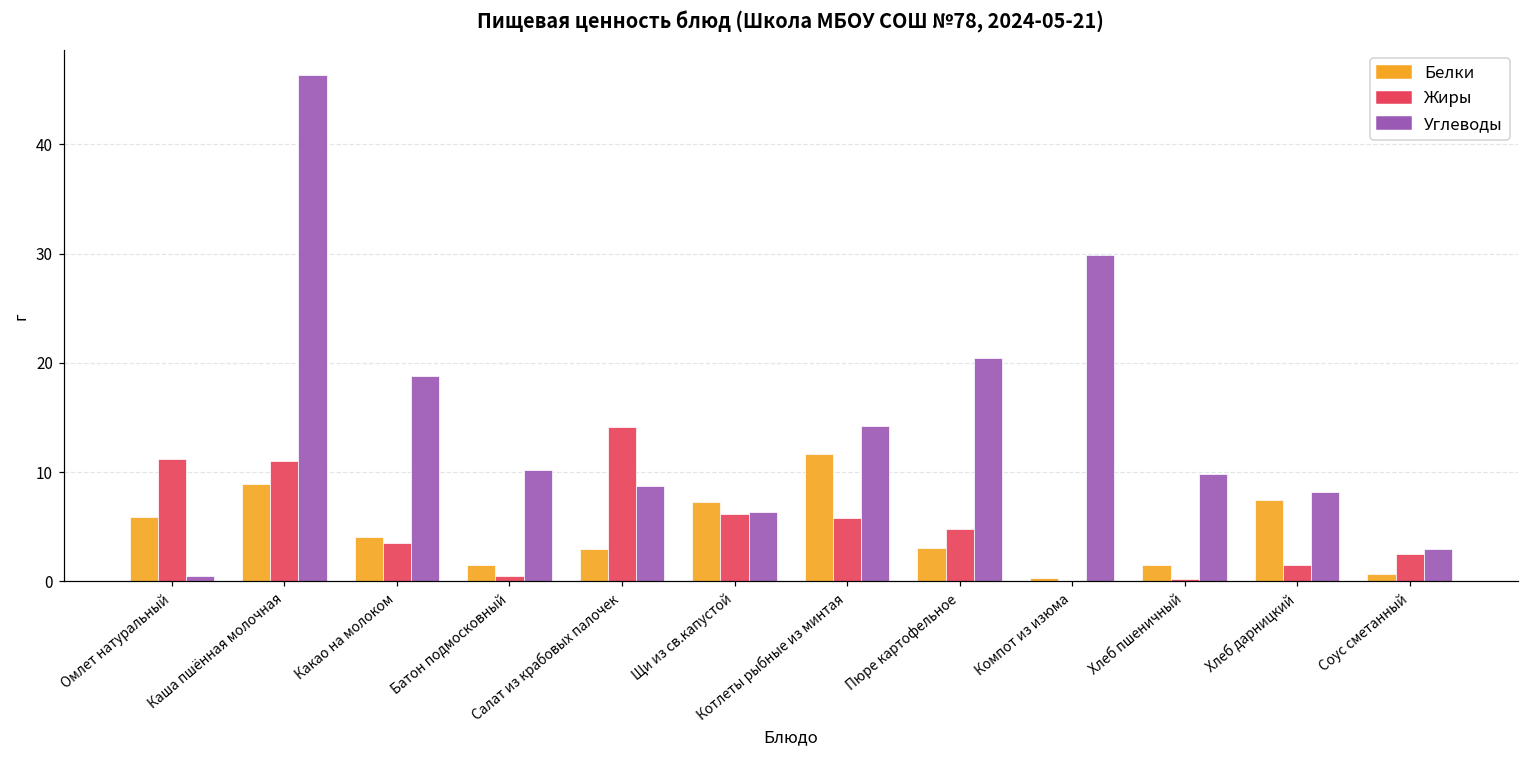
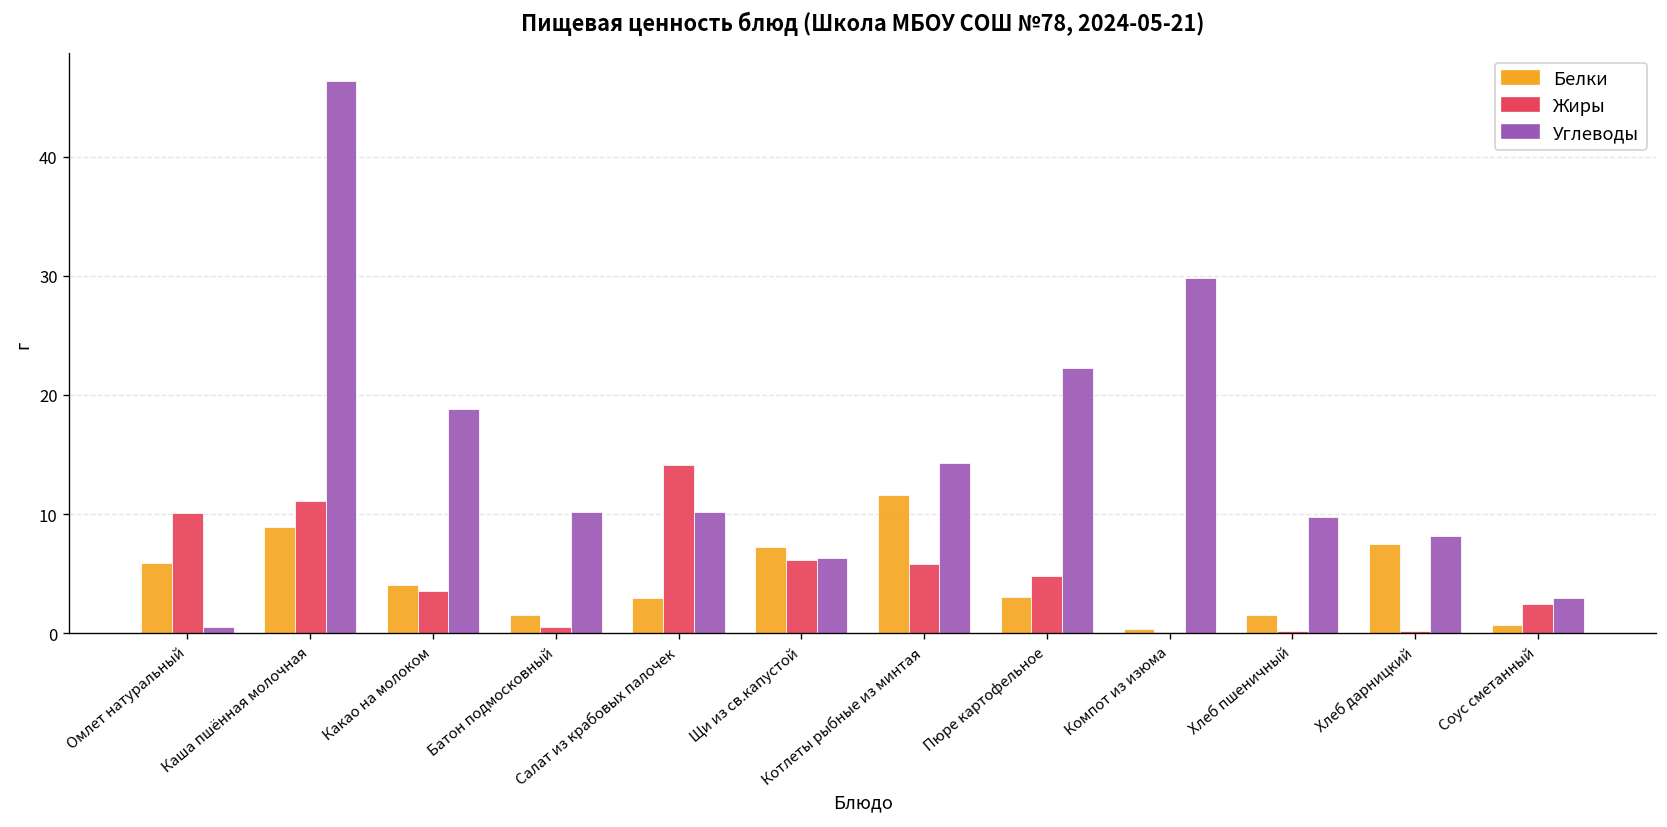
  {
    "Белки": {
      "Омлет натуральный": 6,
      "Каша пшённая молочная": 9,
      "Какао на молоком": 4,
      "Батон подмосковный": 2,
      "Салат из крабовых палочек": 3,
      "Щи из св.капустой": 7,
      "Котлеты рыбные из минтая": 12,
      "Пюре картофельное": 3,
      "Компот из изюма": 0,
      "Хлеб пшеничный": 2,
      "Хлеб дарницкий": 8,
      "Соус сметанный": 1
    },
    "Жиры": {
-     "Омлет натуральный": 11,
+     "Омлет натуральный": 10,
      "Каша пшённая молочная": 11,
      "Какао на молоком": 4,
      "Батон подмосковный": 1,
      "Салат из крабовых палочек": 14,
      "Щи из св.капустой": 6,
      "Котлеты рыбные из минтая": 6,
      "Пюре картофельное": 5,
-     "Хлеб дарницкий": 2,
+     "Хлеб дарницкий": 0,
      "Соус сметанный": 3
    },
    "Углеводы": {
      "Омлет натуральный": 1,
      "Каша пшённая молочная": 46,
      "Какао на молоком": 19,
      "Батон подмосковный": 10,
-     "Салат из крабовых палочек": 9,
+     "Салат из крабовых палочек": 10,
      "Щи из св.капустой": 6,
      "Котлеты рыбные из минтая": 14,
-     "Пюре картофельное": 20,
+     "Пюре картофельное": 22,
      "Компот из изюма": 30,
      "Хлеб пшеничный": 10,
      "Хлеб дарницкий": 8,
      "Соус сметанный": 3
    }
  }
